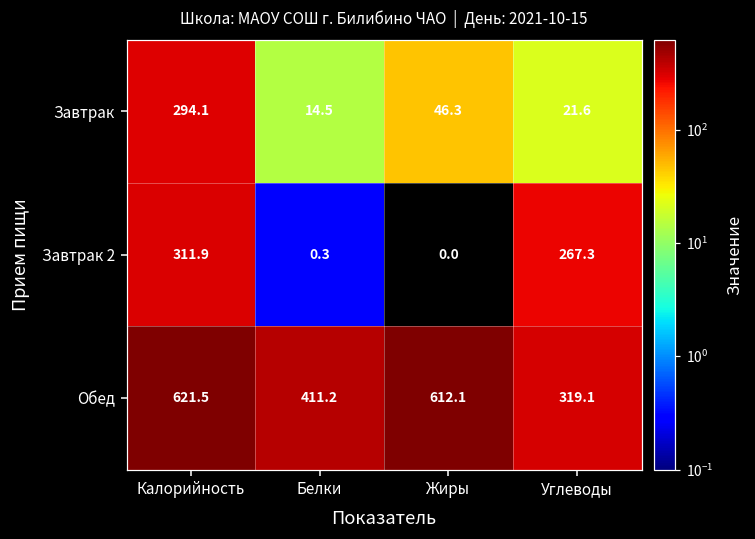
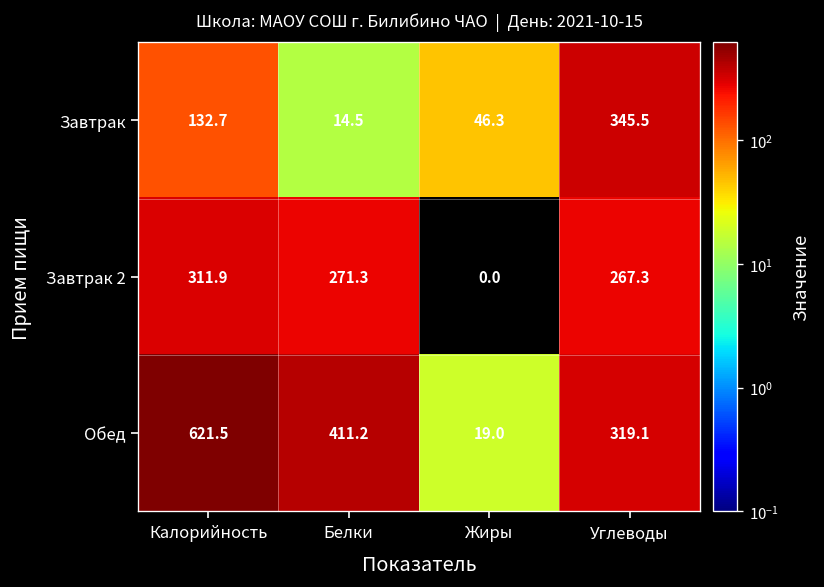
  {
    "Завтрак": {
-     "Калорийность": 294.1,
+     "Калорийность": 132.7,
      "Белки": 14.5,
      "Жиры": 46.3,
-     "Углеводы": 21.6
+     "Углеводы": 345.5
    },
    "Завтрак 2": {
      "Калорийность": 311.9,
-     "Белки": 0.3,
+     "Белки": 271.3,
      "Жиры": 0.0,
      "Углеводы": 267.3
    },
    "Обед": {
      "Калорийность": 621.5,
      "Белки": 411.2,
-     "Жиры": 612.1,
+     "Жиры": 19.0,
      "Углеводы": 319.1
    }
  }
